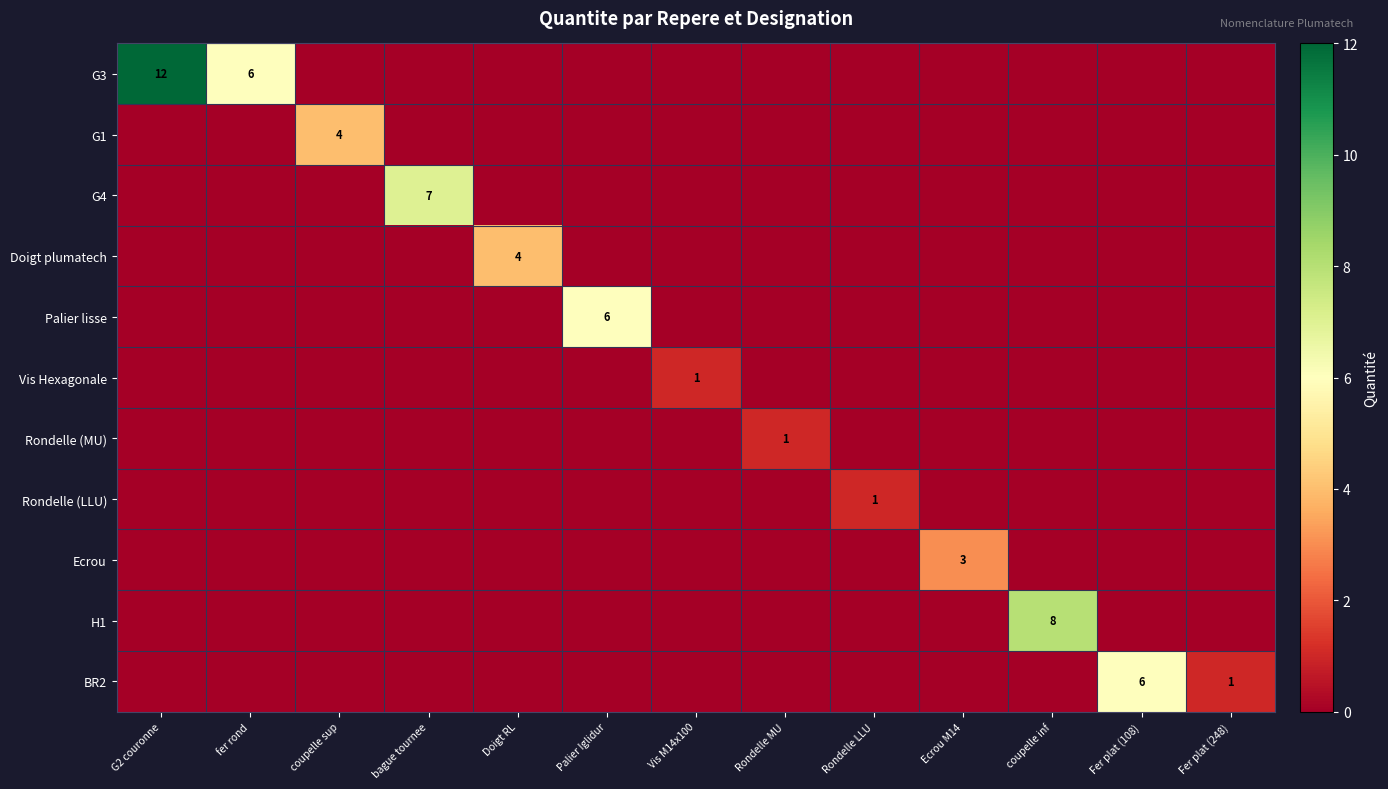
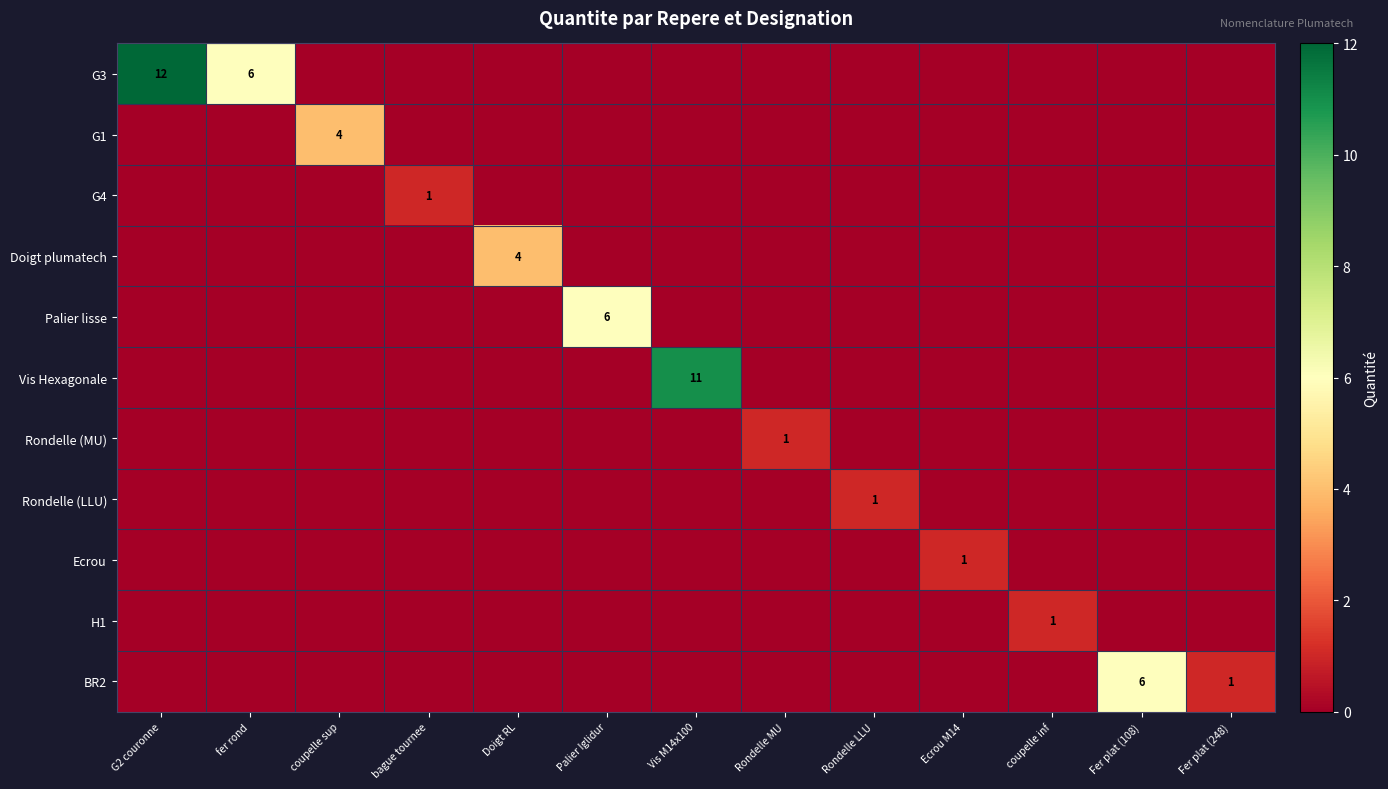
  {
    "G3": {
      "G2 couronne": 12,
      "fer rond": 6
    },
    "G1": {
      "coupelle sup": 4
    },
    "G4": {
-     "bague tournee": 7
+     "bague tournee": 1
    },
    "Doigt plumatech": {
      "Doigt RL": 4
    },
    "Palier lisse": {
      "Palier Iglidur": 6
    },
    "Vis Hexagonale": {
-     "Vis M14x100": 1
+     "Vis M14x100": 11
    },
    "Rondelle (MU)": {
      "Rondelle MU": 1
    },
    "Rondelle (LLU)": {
      "Rondelle LLU": 1
    },
    "Ecrou": {
-     "Ecrou M14": 3
+     "Ecrou M14": 1
    },
    "H1": {
-     "coupelle inf": 8
+     "coupelle inf": 1
    },
    "BR2": {
      "Fer plat (108)": 6,
      "Fer plat (248)": 1
    }
  }
